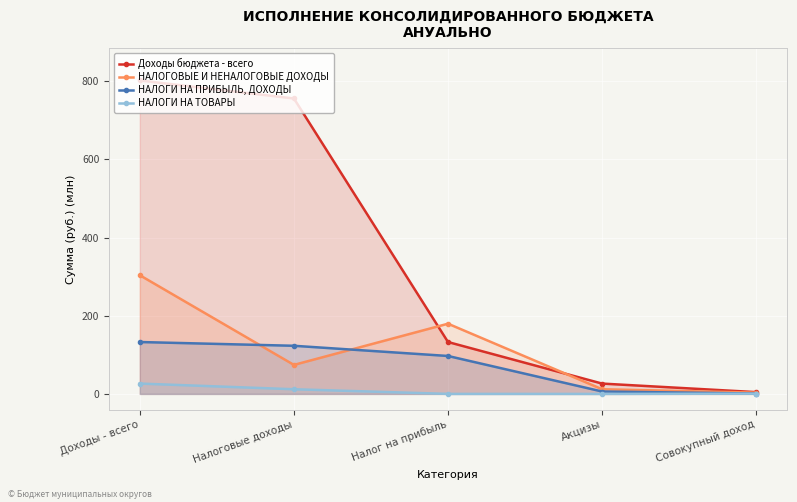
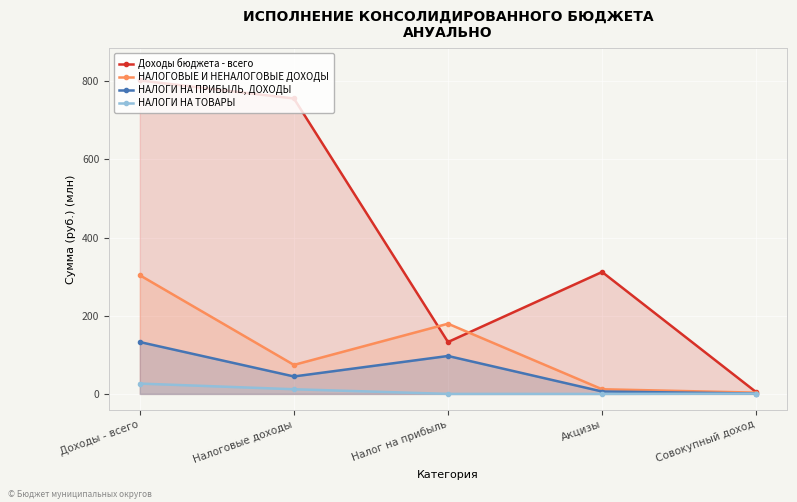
  {
    "Доходы бюджета - всего": {
      "Налог на прибыль": 130,
-     "Акцизы": 30
+     "Акцизы": 310
    },
    "НАЛОГОВЫЕ И НЕНАЛОГОВЫЕ ДОХОДЫ": {
      "Доходы - всего": 300,
      "Налоговые доходы": 70,
      "Налог на прибыль": 180
    },
    "НАЛОГИ НА ПРИБЫЛЬ, ДОХОДЫ": {
      "Доходы - всего": 130,
-     "Налоговые доходы": 120,
+     "Налоговые доходы": 40,
      "Налог на прибыль": 100
    },
    "НАЛОГИ НА ТОВАРЫ": {
      "Доходы - всего": 30,
      "Налоговые доходы": 10,
      "Налог на прибыль": 0
    }
  }
